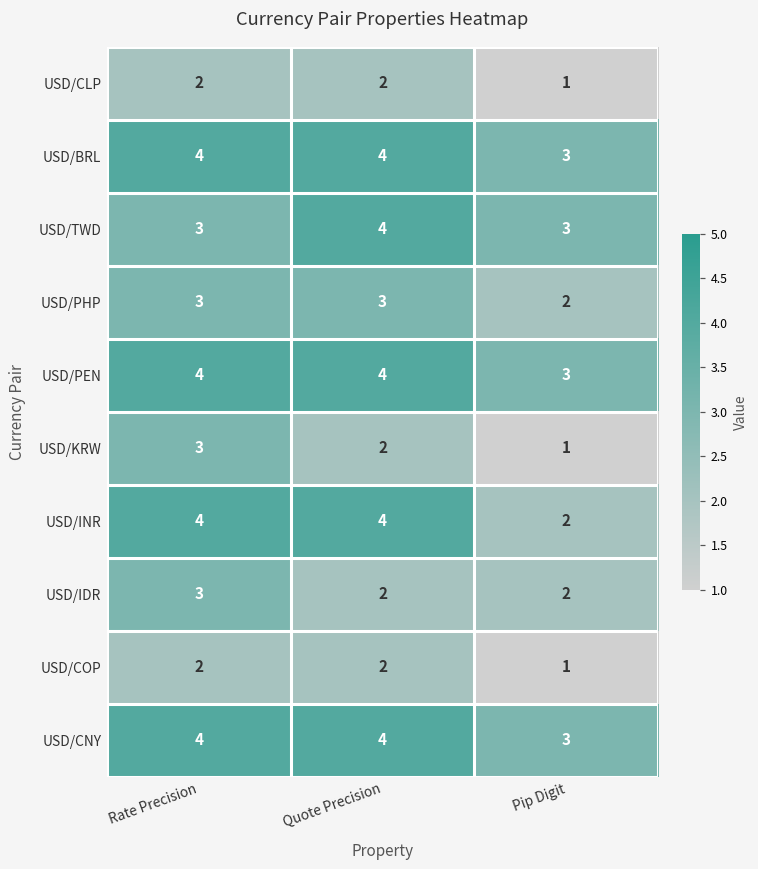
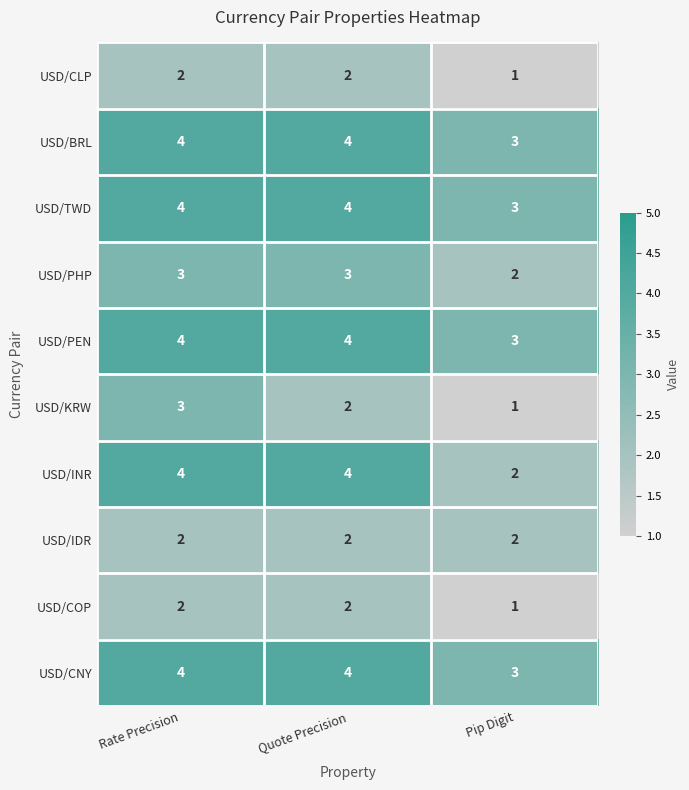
  {
    "USD/CLP": {
      "Rate Precision": 2,
      "Quote Precision": 2,
      "Pip Digit": 1
    },
    "USD/BRL": {
      "Rate Precision": 4,
      "Quote Precision": 4,
      "Pip Digit": 3
    },
    "USD/TWD": {
-     "Rate Precision": 3,
+     "Rate Precision": 4,
      "Quote Precision": 4,
      "Pip Digit": 3
    },
    "USD/PHP": {
      "Rate Precision": 3,
      "Quote Precision": 3,
      "Pip Digit": 2
    },
    "USD/PEN": {
      "Rate Precision": 4,
      "Quote Precision": 4,
      "Pip Digit": 3
    },
    "USD/KRW": {
      "Rate Precision": 3,
      "Quote Precision": 2,
      "Pip Digit": 1
    },
    "USD/INR": {
      "Rate Precision": 4,
      "Quote Precision": 4,
      "Pip Digit": 2
    },
    "USD/IDR": {
-     "Rate Precision": 3,
+     "Rate Precision": 2,
      "Quote Precision": 2,
      "Pip Digit": 2
    },
    "USD/COP": {
      "Rate Precision": 2,
      "Quote Precision": 2,
      "Pip Digit": 1
    },
    "USD/CNY": {
      "Rate Precision": 4,
      "Quote Precision": 4,
      "Pip Digit": 3
    }
  }
